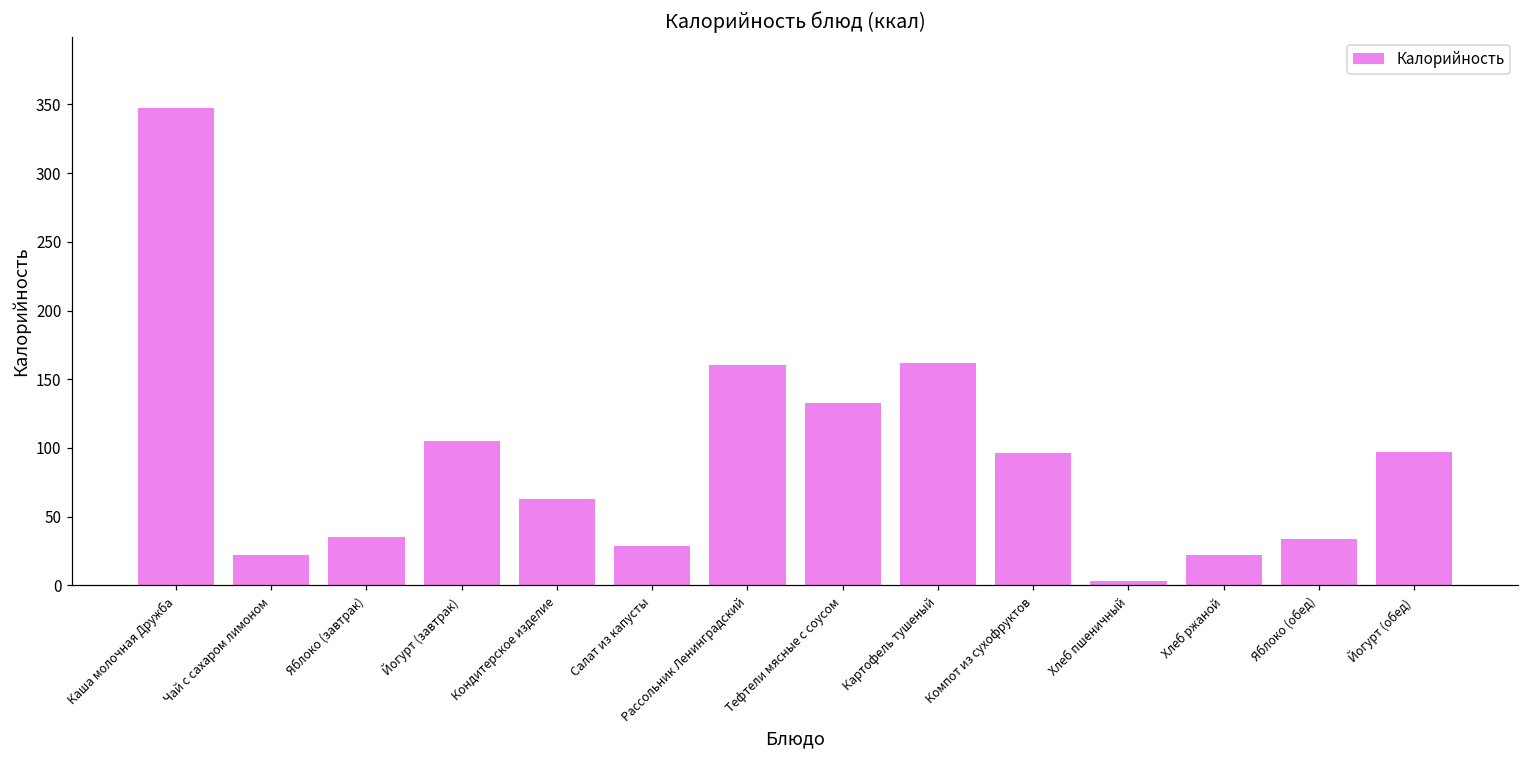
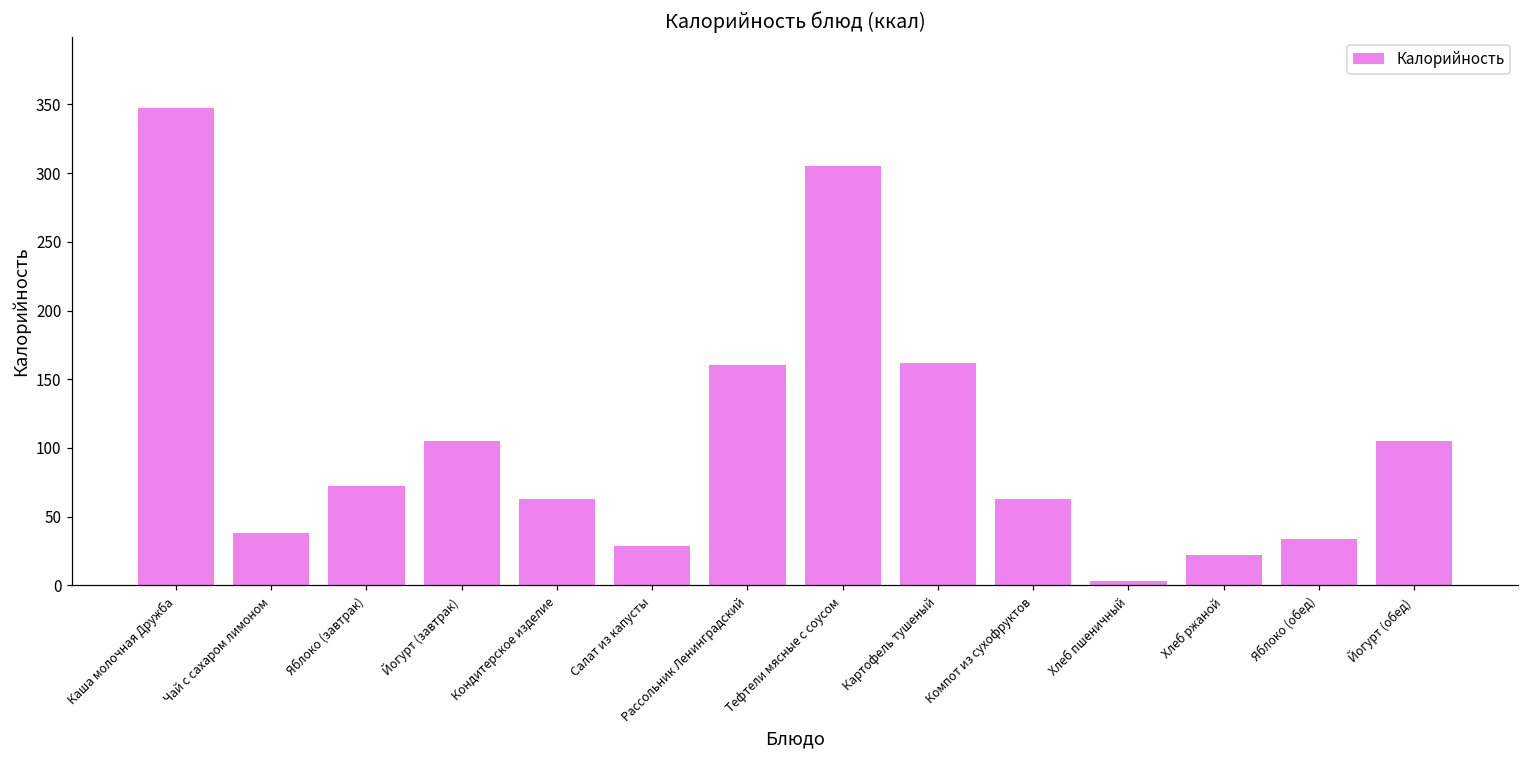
  {
    "Каша молочная Дружба": 347,
-   "Чай с сахаром лимоном": 22,
-   "Яблоко (завтрак)": 35,
+   "Чай с сахаром лимоном": 38,
+   "Яблоко (завтрак)": 72,
    "Йогурт (завтрак)": 105,
    "Кондитерское изделие": 63,
    "Салат из капусты": 29,
    "Рассольник Ленинградский": 160,
-   "Тефтели мясные с соусом": 133,
+   "Тефтели мясные с соусом": 305,
    "Картофель тушеный": 162,
-   "Компот из сухофруктов": 96,
+   "Компот из сухофруктов": 63,
    "Хлеб пшеничный": 3,
    "Хлеб ржаной": 22,
    "Яблоко (обед)": 34,
-   "Йогурт (обед)": 97
+   "Йогурт (обед)": 105
  }
